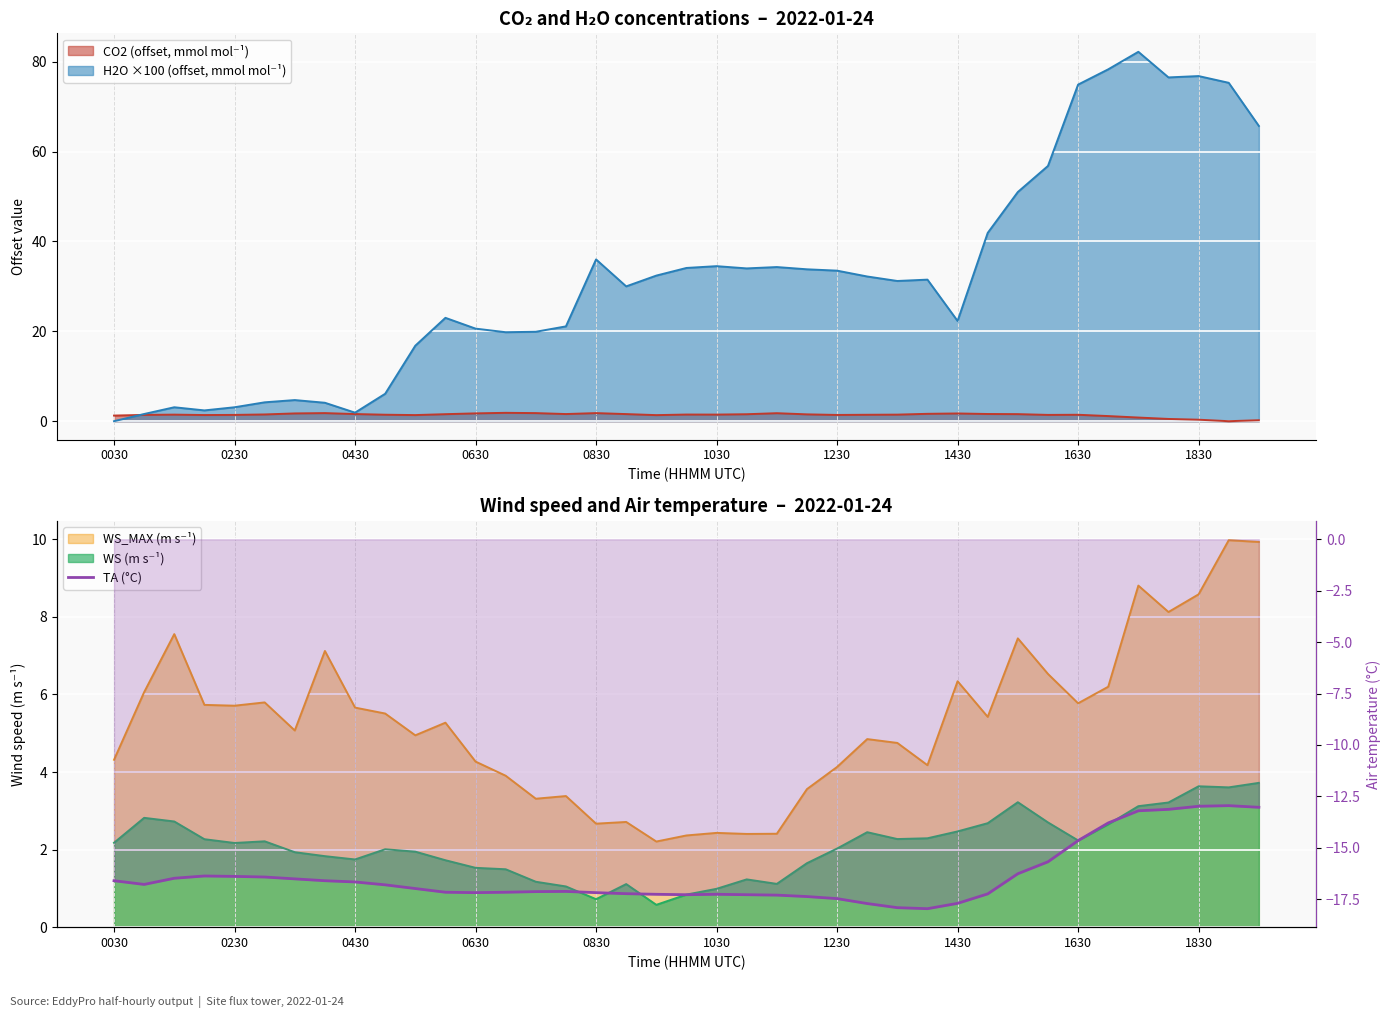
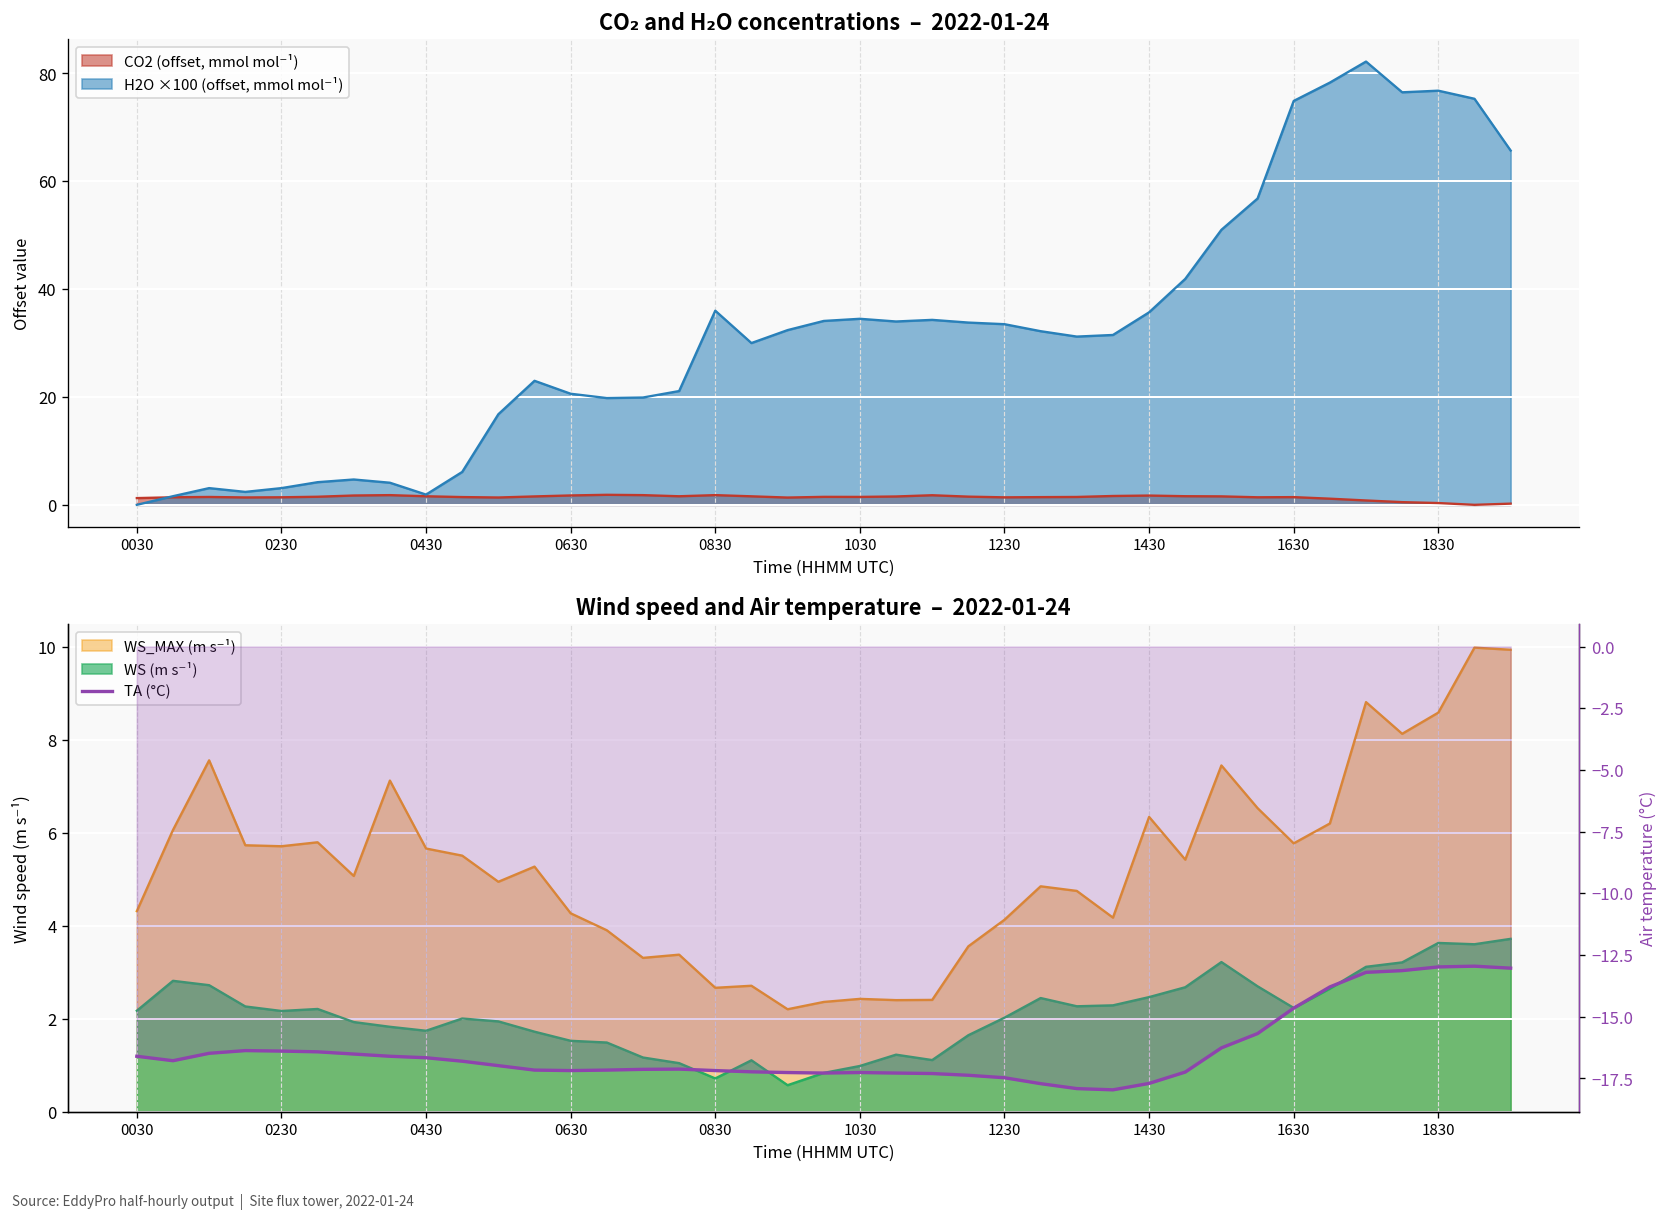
  {
    "CO₂ and H₂O concentrations – 2022-01-24": {
      "CO2 (offset, mmol mol⁻¹)": {
        "0030": 1,
        "0230": 1,
        "0630": 2,
        "0830": 2,
        "1030": 1,
        "1230": 1,
        "1430": 2,
        "1630": 1,
        "1830": 0
      },
      "H2O ×100 (offset, mmol mol⁻¹)": {
        "0030": 0,
        "0230": 3,
        "0630": 21,
        "0830": 36,
        "1030": 35,
        "1230": 34,
-       "1430": 22,
+       "1430": 36,
        "1630": 75,
        "1830": 77
      }
    }
  }
